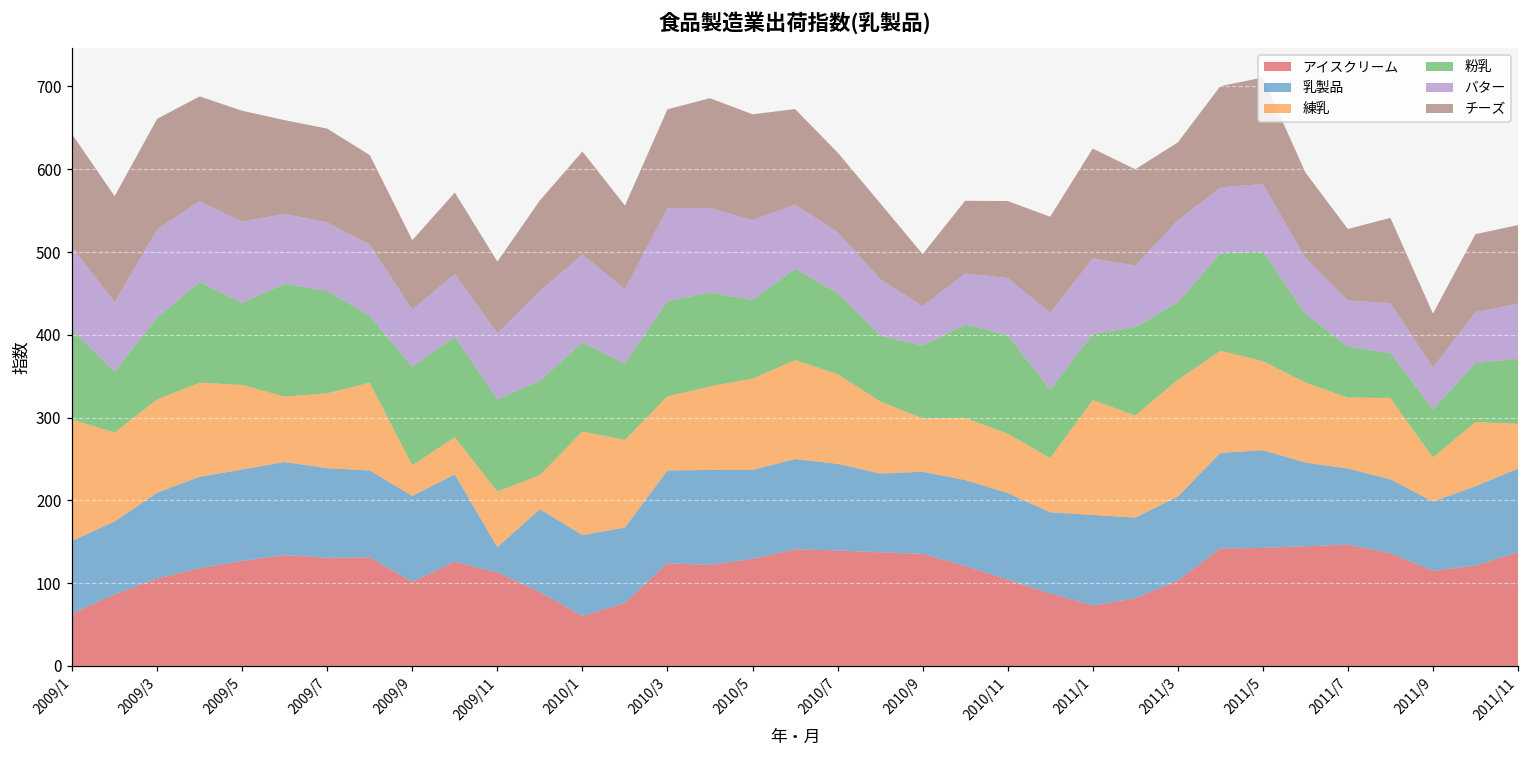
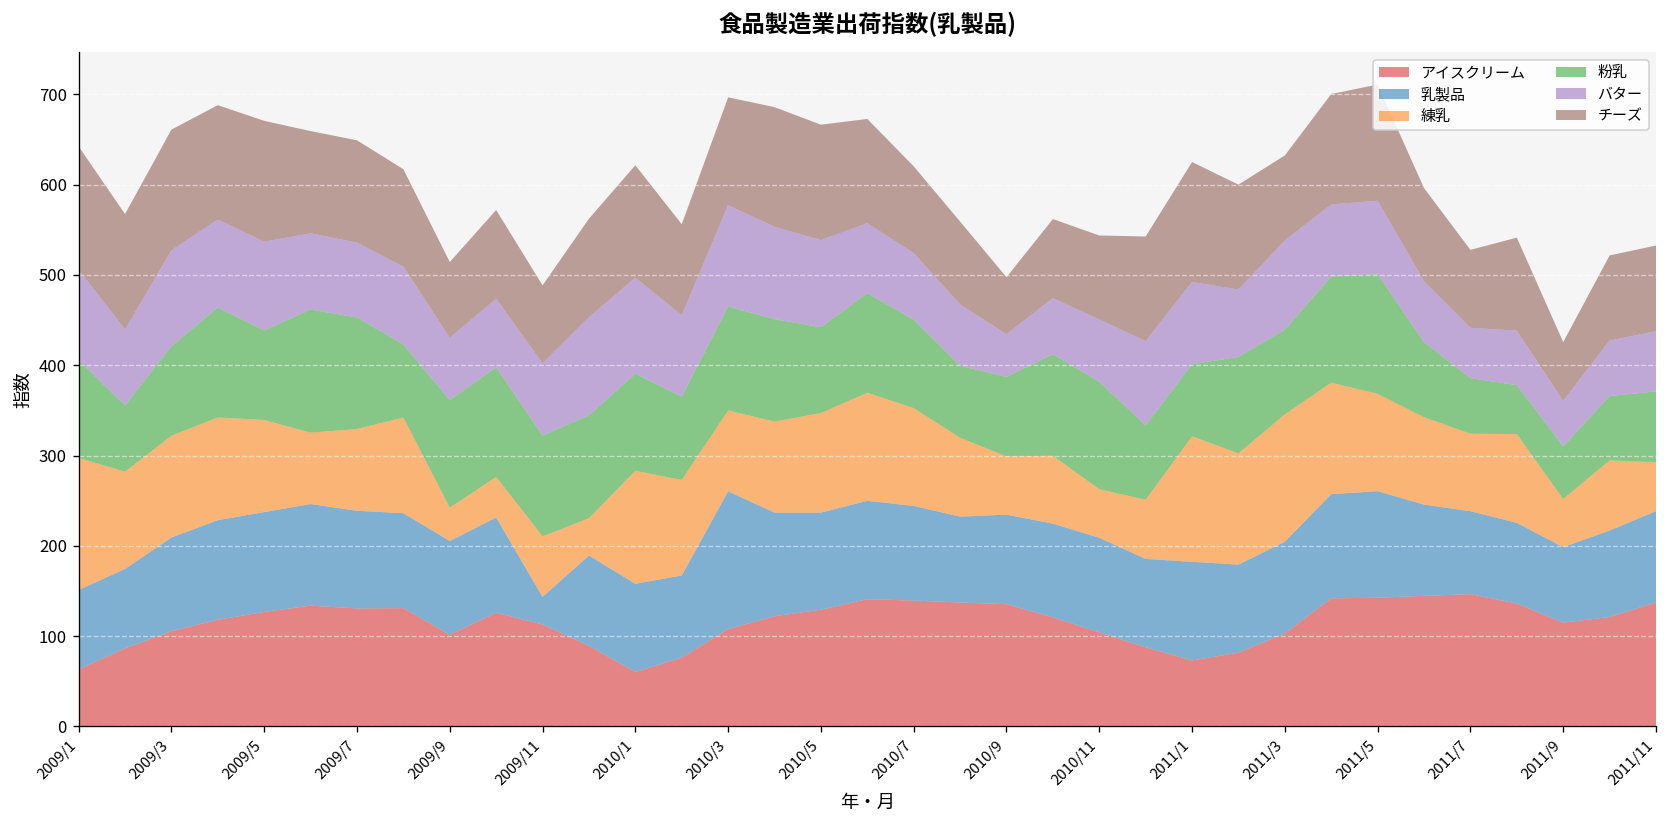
  {
    "アイスクリーム": {
      "2009/1": 60,
      "2009/3": 110,
      "2009/5": 130,
      "2009/7": 130,
      "2009/9": 100,
      "2009/11": 110,
      "2010/1": 60,
-     "2010/3": 120,
+     "2010/3": 110,
      "2010/5": 130,
      "2010/7": 140,
      "2010/9": 140,
      "2010/11": 100,
      "2011/1": 70,
      "2011/3": 100,
      "2011/5": 140,
      "2011/7": 150,
      "2011/9": 110,
      "2011/11": 140
    },
    "乳製品": {
      "2009/1": 90,
      "2009/3": 100,
      "2009/5": 110,
      "2009/7": 110,
      "2009/9": 100,
      "2009/11": 30,
      "2010/1": 100,
-     "2010/3": 110,
+     "2010/3": 150,
      "2010/5": 110,
      "2010/7": 100,
      "2010/9": 100,
      "2010/11": 100,
      "2011/1": 110,
      "2011/3": 100,
      "2011/5": 120,
      "2011/7": 90,
      "2011/9": 80,
      "2011/11": 100
    },
    "練乳": {
      "2009/1": 150,
      "2009/3": 110,
      "2009/5": 100,
      "2009/7": 90,
      "2009/9": 40,
      "2009/11": 70,
      "2010/1": 130,
      "2010/3": 90,
      "2010/5": 110,
      "2010/7": 110,
      "2010/9": 60,
-     "2010/11": 70,
+     "2010/11": 50,
      "2011/1": 140,
      "2011/3": 140,
      "2011/5": 110,
      "2011/7": 90,
      "2011/9": 50,
      "2011/11": 50
    },
    "粉乳": {
      "2009/1": 110,
      "2009/3": 100,
      "2009/5": 100,
      "2009/7": 120,
      "2009/9": 120,
      "2009/11": 110,
      "2010/1": 110,
      "2010/3": 120,
      "2010/5": 100,
      "2010/7": 100,
      "2010/9": 90,
      "2010/11": 120,
      "2011/1": 80,
      "2011/3": 90,
      "2011/5": 130,
      "2011/7": 60,
      "2011/9": 60,
      "2011/11": 80
    },
    "バター": {
      "2009/1": 100,
      "2009/3": 110,
      "2009/5": 100,
      "2009/7": 80,
      "2009/9": 70,
      "2009/11": 80,
      "2010/1": 110,
      "2010/3": 110,
      "2010/5": 100,
      "2010/7": 70,
      "2010/9": 50,
      "2010/11": 70,
      "2011/1": 90,
      "2011/3": 100,
      "2011/5": 80,
      "2011/7": 60,
      "2011/9": 50,
      "2011/11": 70
    },
    "チーズ": {
      "2009/1": 140,
      "2009/3": 130,
      "2009/5": 130,
      "2009/7": 110,
      "2009/9": 80,
      "2009/11": 90,
      "2010/1": 120,
      "2010/3": 120,
      "2010/5": 130,
      "2010/7": 100,
      "2010/9": 60,
      "2010/11": 90,
      "2011/1": 130,
      "2011/3": 90,
      "2011/7": 90,
      "2011/9": 70,
      "2011/11": 90
    }
  }
